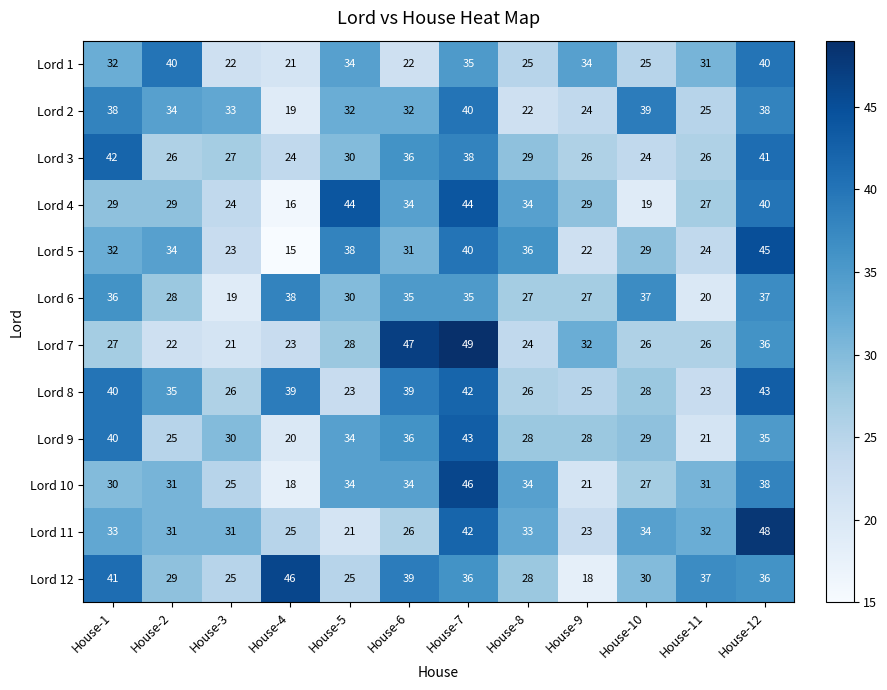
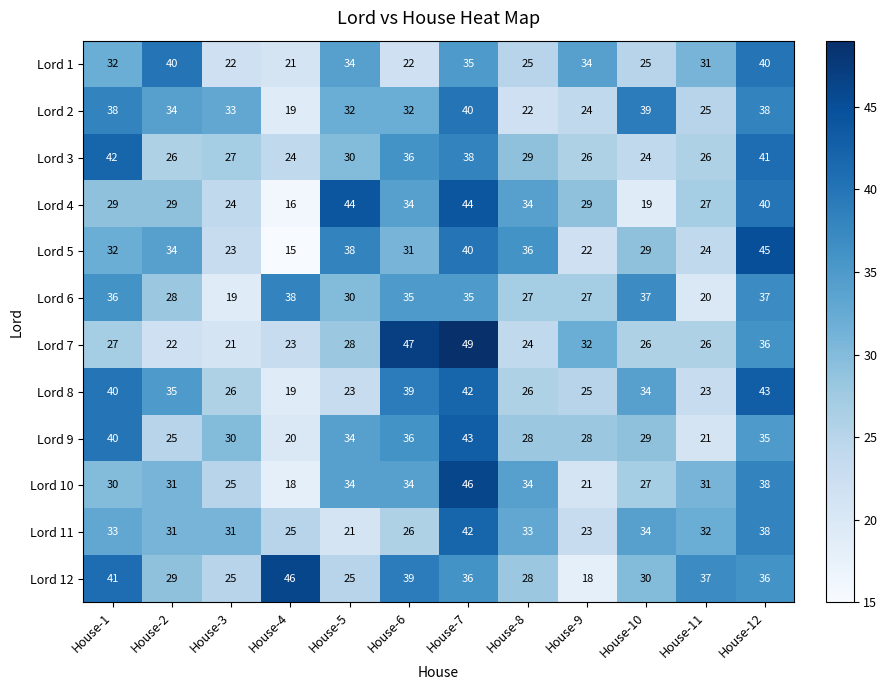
  {
    "Lord 1": {
      "House-1": 32,
      "House-2": 40,
      "House-3": 22,
      "House-4": 21,
      "House-5": 34,
      "House-6": 22,
      "House-7": 35,
      "House-8": 25,
      "House-9": 34,
      "House-10": 25,
      "House-11": 31,
      "House-12": 40
    },
    "Lord 2": {
      "House-1": 38,
      "House-2": 34,
      "House-3": 33,
      "House-4": 19,
      "House-5": 32,
      "House-6": 32,
      "House-7": 40,
      "House-8": 22,
      "House-9": 24,
      "House-10": 39,
      "House-11": 25,
      "House-12": 38
    },
    "Lord 3": {
      "House-1": 42,
      "House-2": 26,
      "House-3": 27,
      "House-4": 24,
      "House-5": 30,
      "House-6": 36,
      "House-7": 38,
      "House-8": 29,
      "House-9": 26,
      "House-10": 24,
      "House-11": 26,
      "House-12": 41
    },
    "Lord 4": {
      "House-1": 29,
      "House-2": 29,
      "House-3": 24,
      "House-4": 16,
      "House-5": 44,
      "House-6": 34,
      "House-7": 44,
      "House-8": 34,
      "House-9": 29,
      "House-10": 19,
      "House-11": 27,
      "House-12": 40
    },
    "Lord 5": {
      "House-1": 32,
      "House-2": 34,
      "House-3": 23,
      "House-4": 15,
      "House-5": 38,
      "House-6": 31,
      "House-7": 40,
      "House-8": 36,
      "House-9": 22,
      "House-10": 29,
      "House-11": 24,
      "House-12": 45
    },
    "Lord 6": {
      "House-1": 36,
      "House-2": 28,
      "House-3": 19,
      "House-4": 38,
      "House-5": 30,
      "House-6": 35,
      "House-7": 35,
      "House-8": 27,
      "House-9": 27,
      "House-10": 37,
      "House-11": 20,
      "House-12": 37
    },
    "Lord 7": {
      "House-1": 27,
      "House-2": 22,
      "House-3": 21,
      "House-4": 23,
      "House-5": 28,
      "House-6": 47,
      "House-7": 49,
      "House-8": 24,
      "House-9": 32,
      "House-10": 26,
      "House-11": 26,
      "House-12": 36
    },
    "Lord 8": {
      "House-1": 40,
      "House-2": 35,
      "House-3": 26,
-     "House-4": 39,
+     "House-4": 19,
      "House-5": 23,
      "House-6": 39,
      "House-7": 42,
      "House-8": 26,
      "House-9": 25,
-     "House-10": 28,
+     "House-10": 34,
      "House-11": 23,
      "House-12": 43
    },
    "Lord 9": {
      "House-1": 40,
      "House-2": 25,
      "House-3": 30,
      "House-4": 20,
      "House-5": 34,
      "House-6": 36,
      "House-7": 43,
      "House-8": 28,
      "House-9": 28,
      "House-10": 29,
      "House-11": 21,
      "House-12": 35
    },
    "Lord 10": {
      "House-1": 30,
      "House-2": 31,
      "House-3": 25,
      "House-4": 18,
      "House-5": 34,
      "House-6": 34,
      "House-7": 46,
      "House-8": 34,
      "House-9": 21,
      "House-10": 27,
      "House-11": 31,
      "House-12": 38
    },
    "Lord 11": {
      "House-1": 33,
      "House-2": 31,
      "House-3": 31,
      "House-4": 25,
      "House-5": 21,
      "House-6": 26,
      "House-7": 42,
      "House-8": 33,
      "House-9": 23,
      "House-10": 34,
      "House-11": 32,
-     "House-12": 48
+     "House-12": 38
    },
    "Lord 12": {
      "House-1": 41,
      "House-2": 29,
      "House-3": 25,
      "House-4": 46,
      "House-5": 25,
      "House-6": 39,
      "House-7": 36,
      "House-8": 28,
      "House-9": 18,
      "House-10": 30,
      "House-11": 37,
      "House-12": 36
    }
  }
